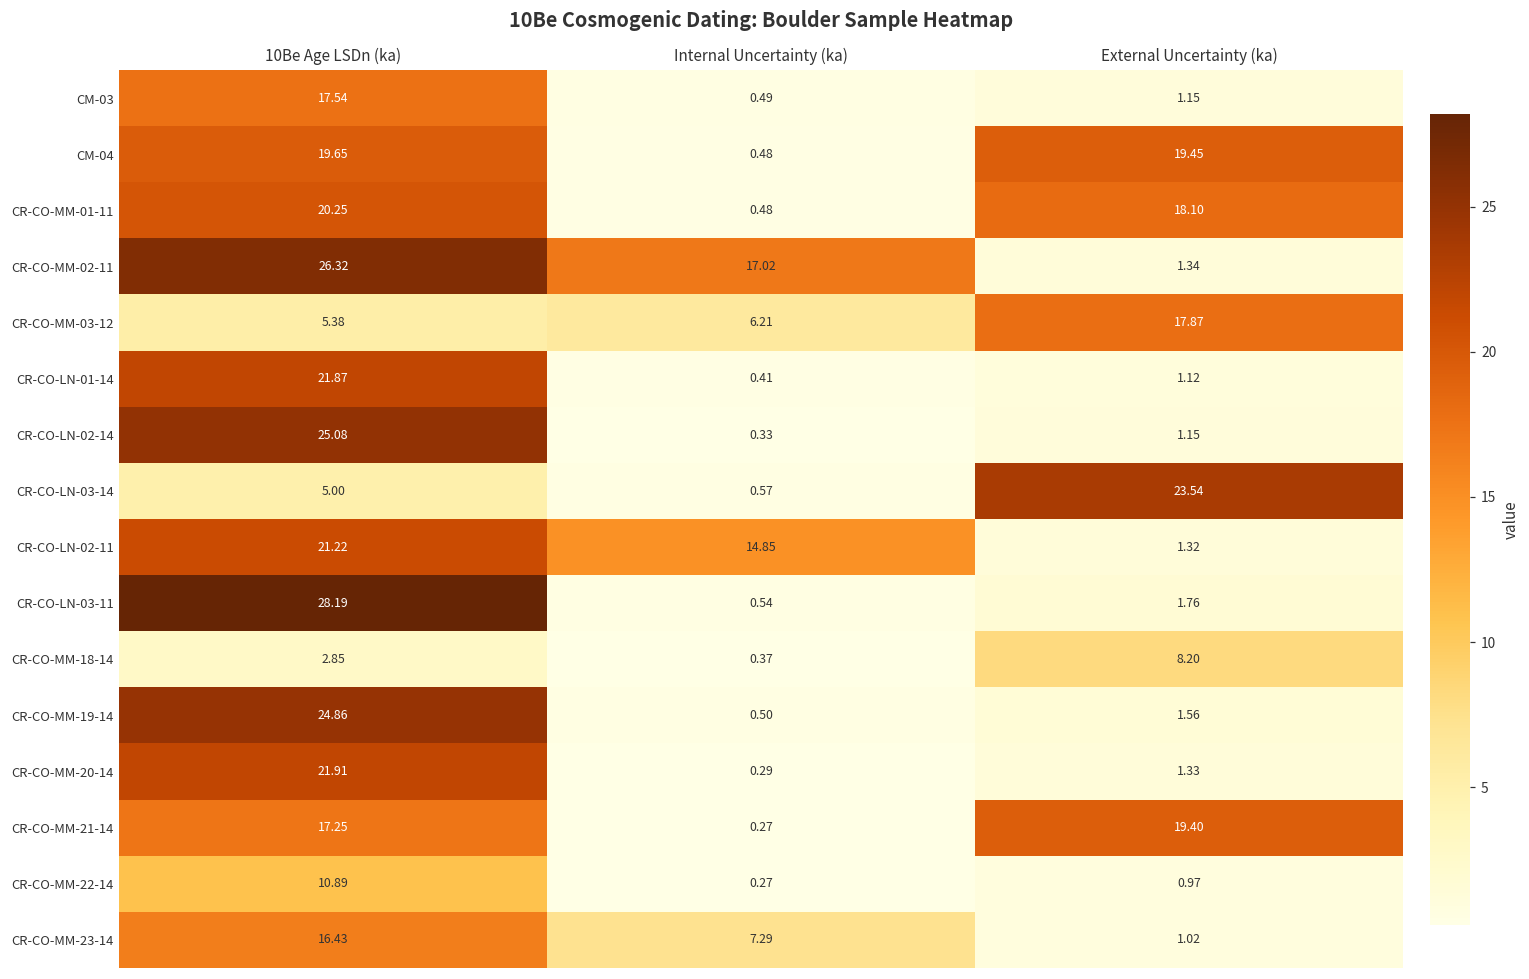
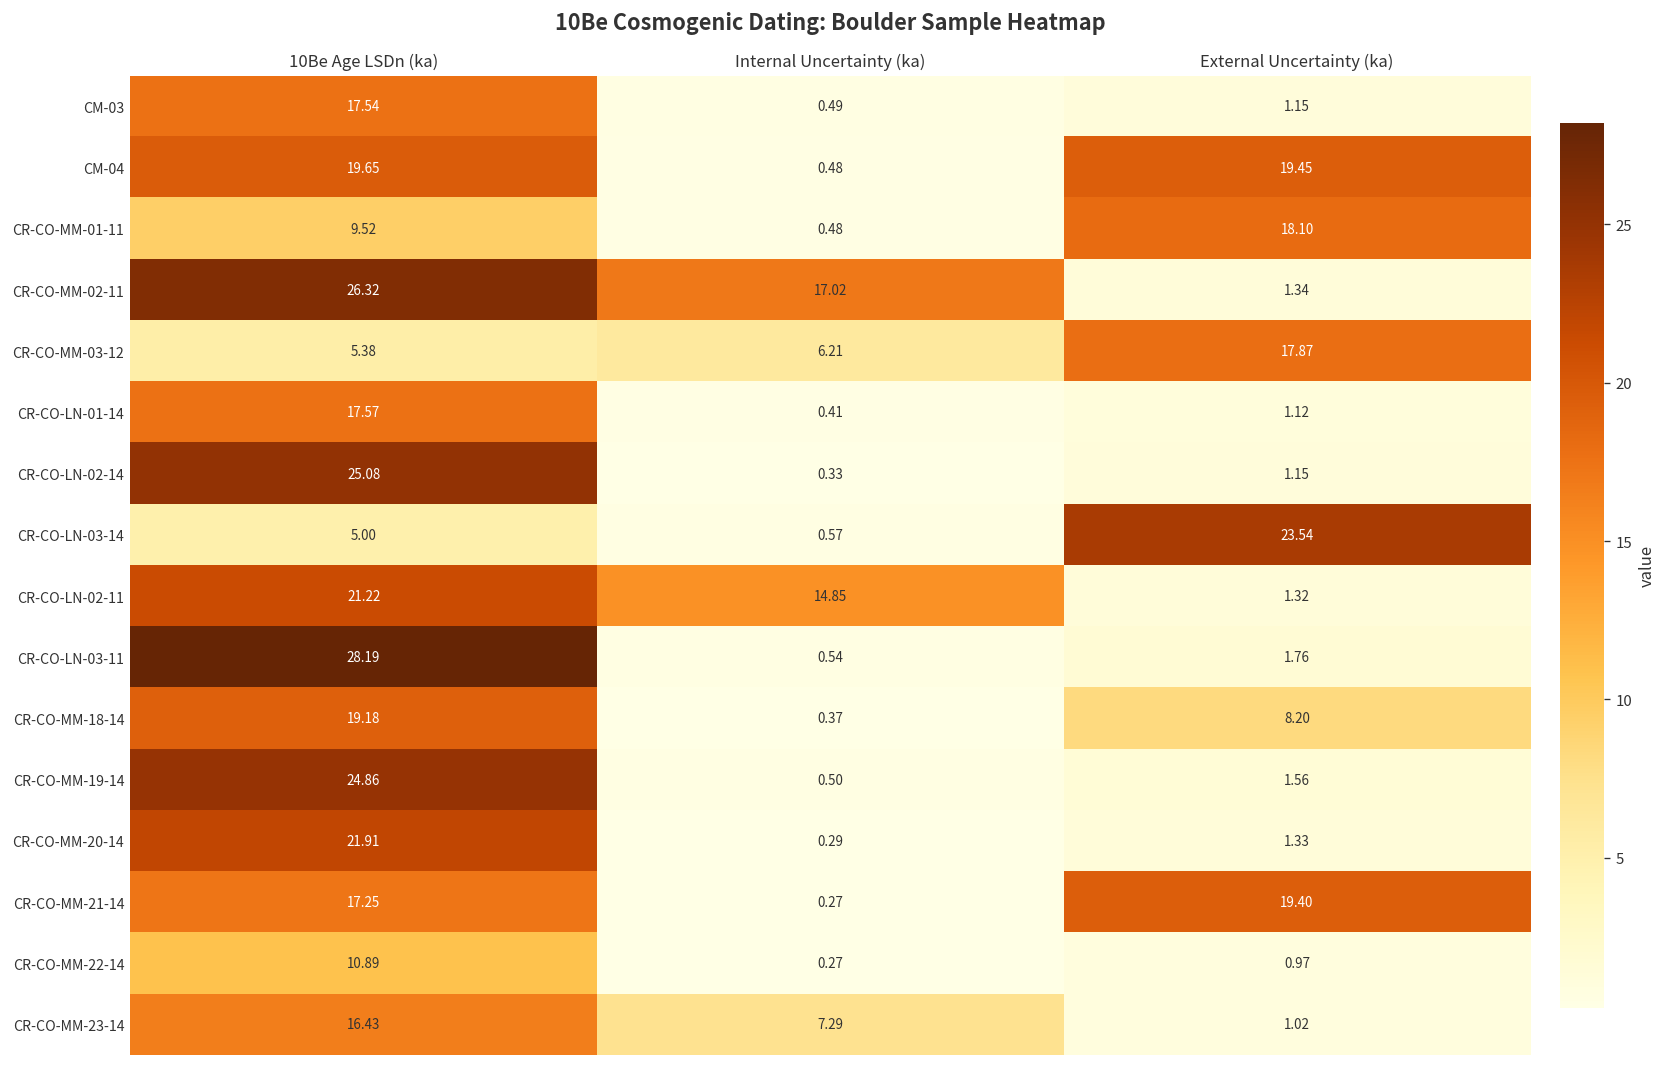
  {
    "CM-03": {
      "10Be Age LSDn (ka)": 17.54,
      "Internal Uncertainty (ka)": 0.49,
      "External Uncertainty (ka)": 1.15
    },
    "CM-04": {
      "10Be Age LSDn (ka)": 19.65,
      "Internal Uncertainty (ka)": 0.48,
      "External Uncertainty (ka)": 19.45
    },
    "CR-CO-MM-01-11": {
-     "10Be Age LSDn (ka)": 20.25,
+     "10Be Age LSDn (ka)": 9.52,
      "Internal Uncertainty (ka)": 0.48,
      "External Uncertainty (ka)": 18.10
    },
    "CR-CO-MM-02-11": {
      "10Be Age LSDn (ka)": 26.32,
      "Internal Uncertainty (ka)": 17.02,
      "External Uncertainty (ka)": 1.34
    },
    "CR-CO-MM-03-12": {
      "10Be Age LSDn (ka)": 5.38,
      "Internal Uncertainty (ka)": 6.21,
      "External Uncertainty (ka)": 17.87
    },
    "CR-CO-LN-01-14": {
-     "10Be Age LSDn (ka)": 21.87,
+     "10Be Age LSDn (ka)": 17.57,
      "Internal Uncertainty (ka)": 0.41,
      "External Uncertainty (ka)": 1.12
    },
    "CR-CO-LN-02-14": {
      "10Be Age LSDn (ka)": 25.08,
      "Internal Uncertainty (ka)": 0.33,
      "External Uncertainty (ka)": 1.15
    },
    "CR-CO-LN-03-14": {
      "10Be Age LSDn (ka)": 5.00,
      "Internal Uncertainty (ka)": 0.57,
      "External Uncertainty (ka)": 23.54
    },
    "CR-CO-LN-02-11": {
      "10Be Age LSDn (ka)": 21.22,
      "Internal Uncertainty (ka)": 14.85,
      "External Uncertainty (ka)": 1.32
    },
    "CR-CO-LN-03-11": {
      "10Be Age LSDn (ka)": 28.19,
      "Internal Uncertainty (ka)": 0.54,
      "External Uncertainty (ka)": 1.76
    },
    "CR-CO-MM-18-14": {
-     "10Be Age LSDn (ka)": 2.85,
+     "10Be Age LSDn (ka)": 19.18,
      "Internal Uncertainty (ka)": 0.37,
      "External Uncertainty (ka)": 8.20
    },
    "CR-CO-MM-19-14": {
      "10Be Age LSDn (ka)": 24.86,
      "Internal Uncertainty (ka)": 0.50,
      "External Uncertainty (ka)": 1.56
    },
    "CR-CO-MM-20-14": {
      "10Be Age LSDn (ka)": 21.91,
      "Internal Uncertainty (ka)": 0.29,
      "External Uncertainty (ka)": 1.33
    },
    "CR-CO-MM-21-14": {
      "10Be Age LSDn (ka)": 17.25,
      "Internal Uncertainty (ka)": 0.27,
      "External Uncertainty (ka)": 19.40
    },
    "CR-CO-MM-22-14": {
      "10Be Age LSDn (ka)": 10.89,
      "Internal Uncertainty (ka)": 0.27,
      "External Uncertainty (ka)": 0.97
    },
    "CR-CO-MM-23-14": {
      "10Be Age LSDn (ka)": 16.43,
      "Internal Uncertainty (ka)": 7.29,
      "External Uncertainty (ka)": 1.02
    }
  }
